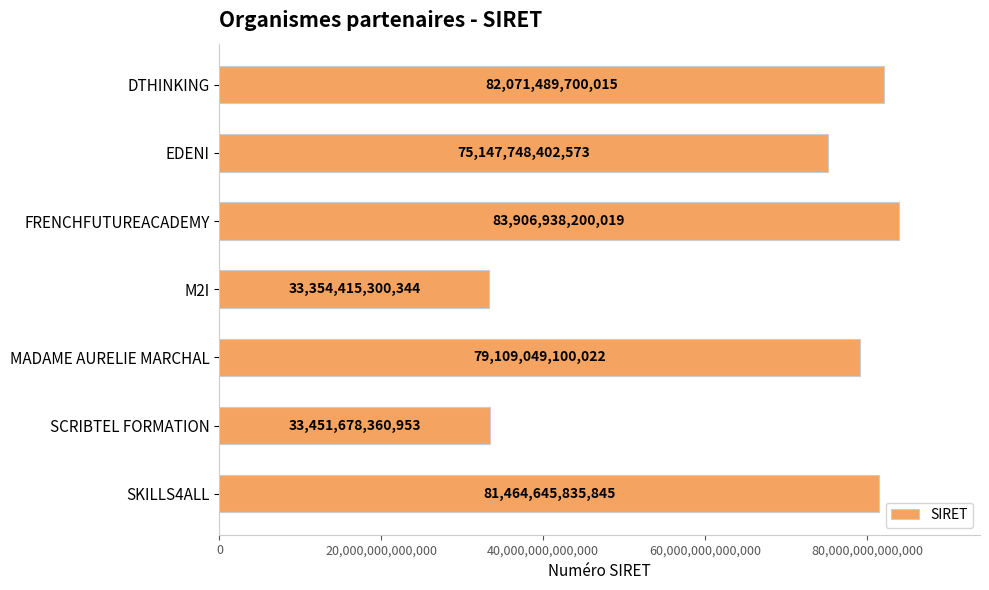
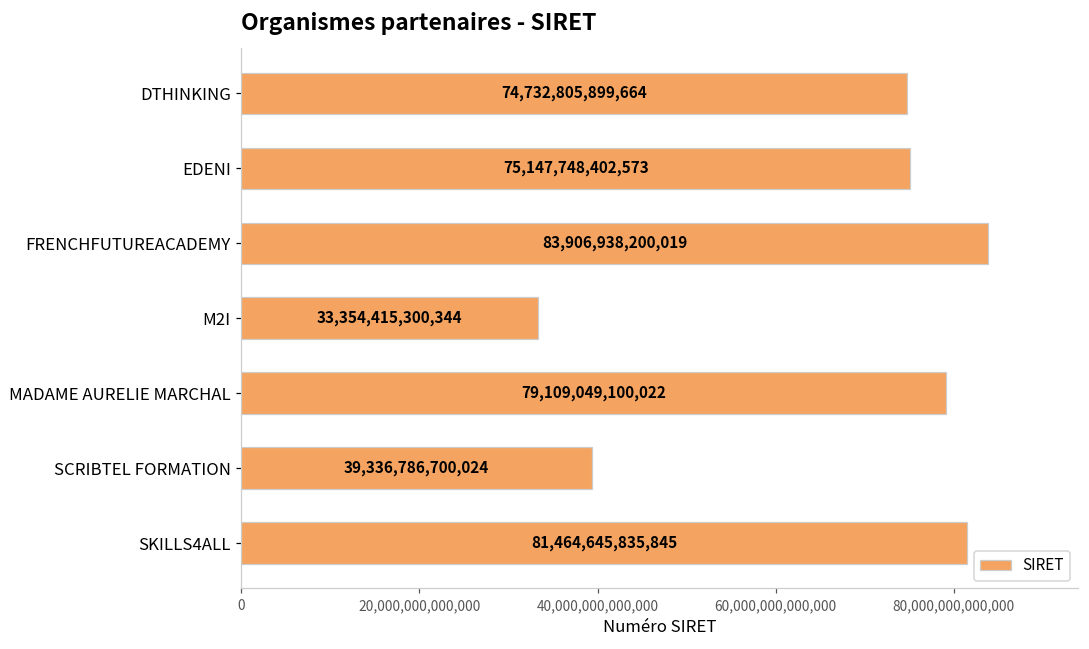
  {
-   "DTHINKING": "82,071,489,700,015",
+   "DTHINKING": "74,732,805,899,664",
    "EDENI": "75,147,748,402,573",
    "FRENCHFUTUREACADEMY": "83,906,938,200,019",
    "M2I": "33,354,415,300,344",
    "MADAME AURELIE MARCHAL": "79,109,049,100,022",
-   "SCRIBTEL FORMATION": "33,451,678,360,953",
+   "SCRIBTEL FORMATION": "39,336,786,700,024",
    "SKILLS4ALL": "81,464,645,835,845"
  }
